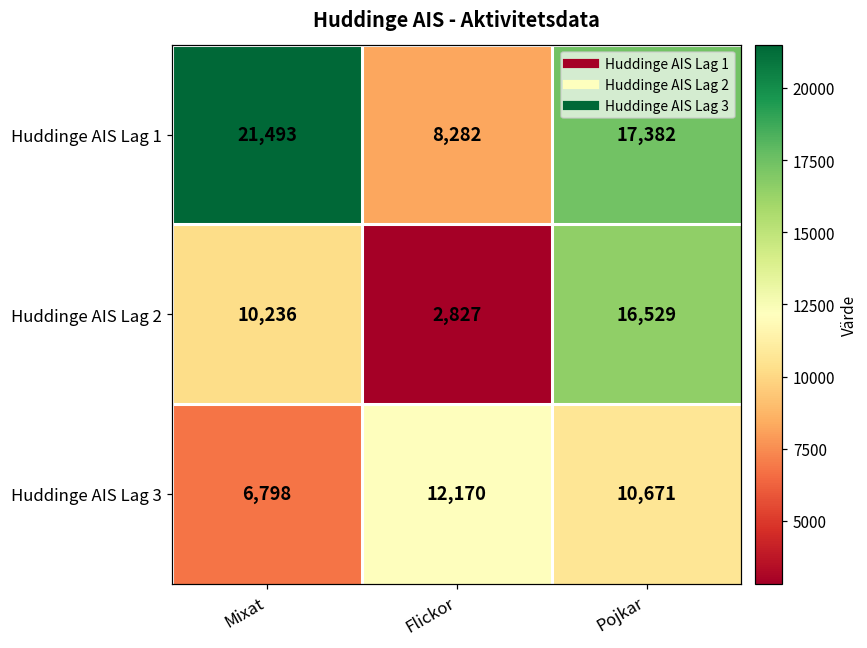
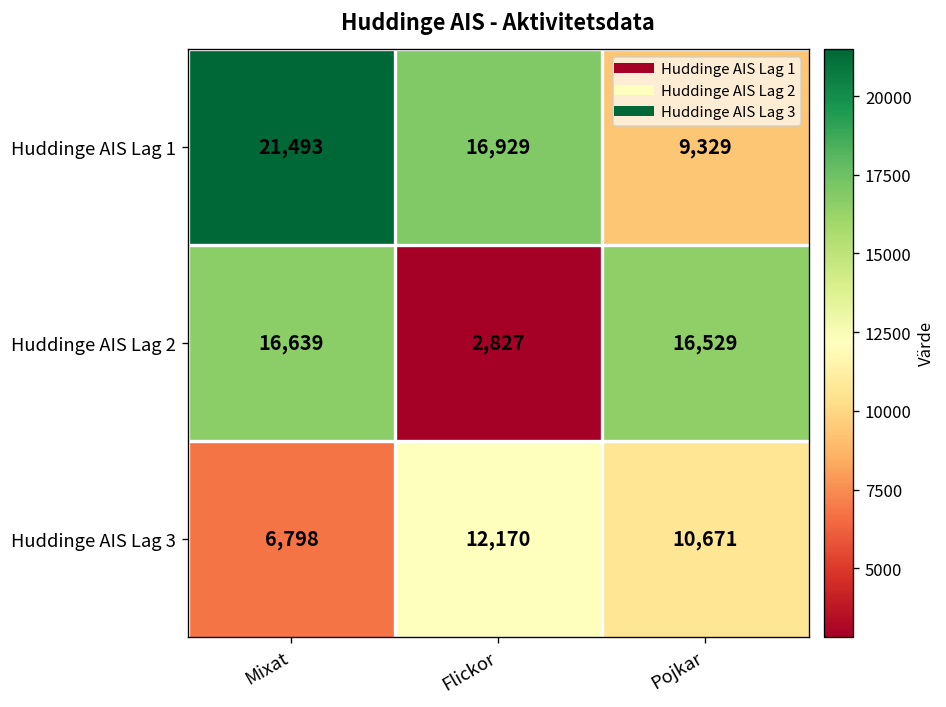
  {
    "Huddinge AIS Lag 1": {
      "Mixat": "21,493",
-     "Flickor": "8,282",
-     "Pojkar": "17,382"
+     "Flickor": "16,929",
+     "Pojkar": "9,329"
    },
    "Huddinge AIS Lag 2": {
-     "Mixat": "10,236",
+     "Mixat": "16,639",
      "Flickor": "2,827",
      "Pojkar": "16,529"
    },
    "Huddinge AIS Lag 3": {
      "Mixat": "6,798",
      "Flickor": "12,170",
      "Pojkar": "10,671"
    }
  }
